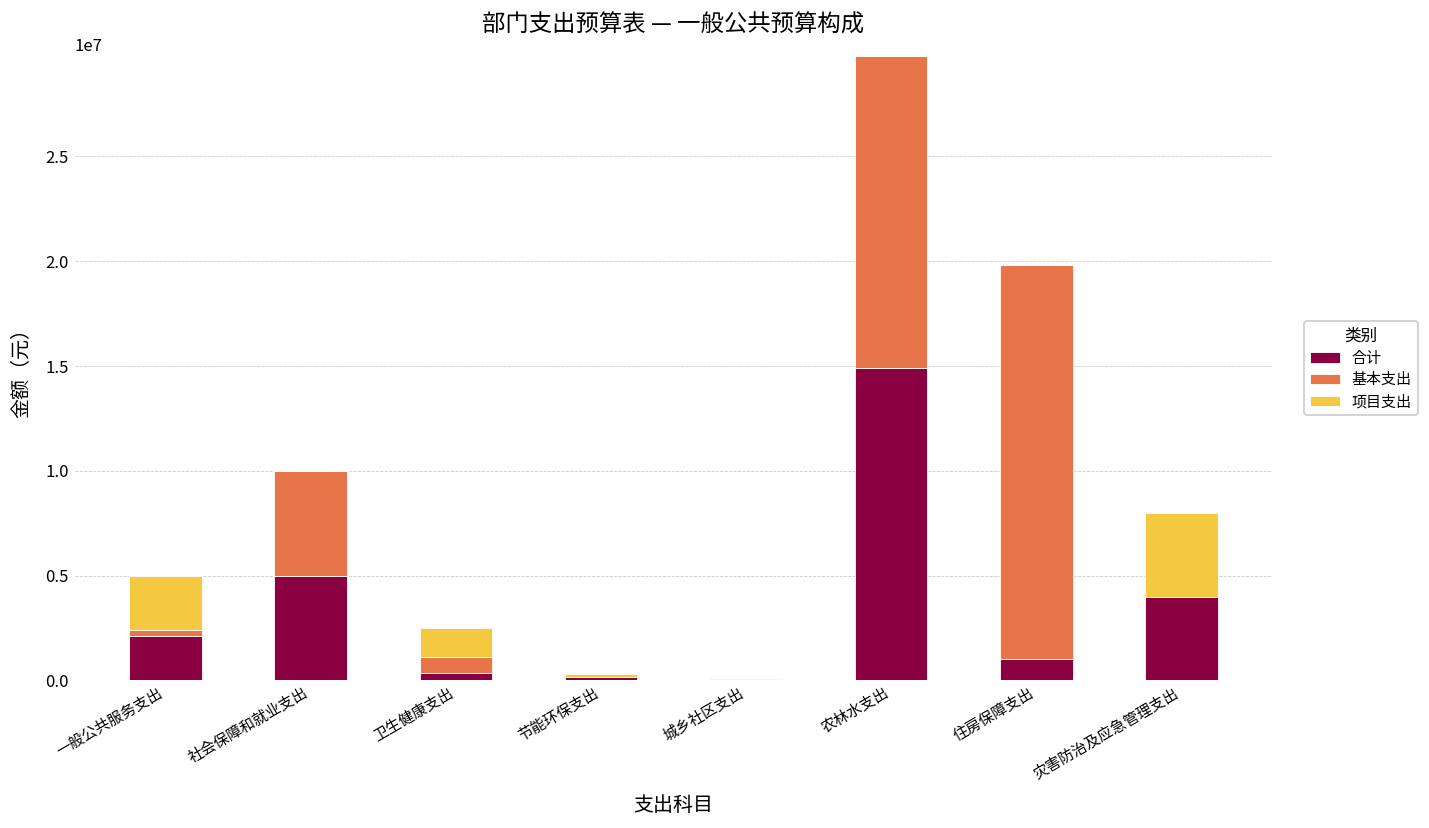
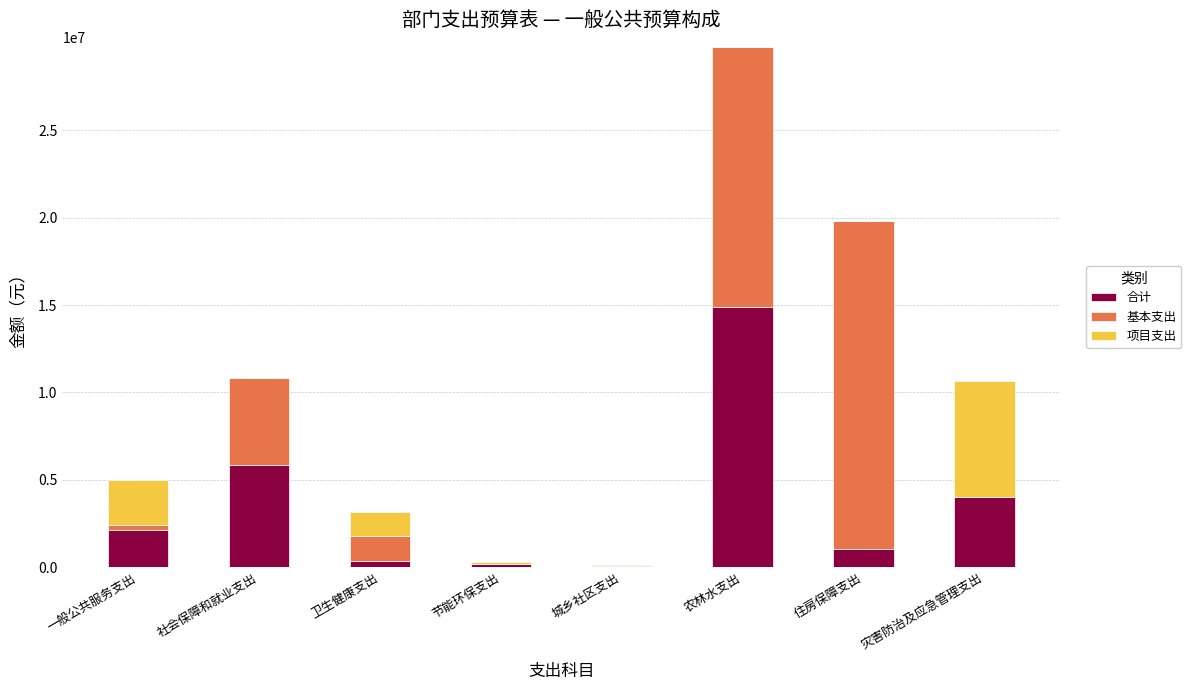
  {
    "合计": {
      "一般公共服务支出": 2100000,
-     "社会保障和就业支出": 5000000,
+     "社会保障和就业支出": 5900000,
      "卫生健康支出": 300000,
      "节能环保支出": 200000,
      "农林水支出": 14900000,
      "住房保障支出": 1000000,
      "灾害防治及应急管理支出": 4000000
    },
    "基本支出": {
      "一般公共服务支出": 300000,
      "社会保障和就业支出": 5000000,
-     "卫生健康支出": 800000,
+     "卫生健康支出": 1400000,
      "节能环保支出": 0,
      "农林水支出": 14900000,
      "住房保障支出": 18800000,
      "灾害防治及应急管理支出": 0
    },
    "项目支出": {
      "一般公共服务支出": 2600000,
      "社会保障和就业支出": 0,
      "卫生健康支出": 1400000,
      "节能环保支出": 200000,
      "城乡社区支出": 0,
      "农林水支出": 0,
      "住房保障支出": 0,
-     "灾害防治及应急管理支出": 4000000
+     "灾害防治及应急管理支出": 6700000
    }
  }
